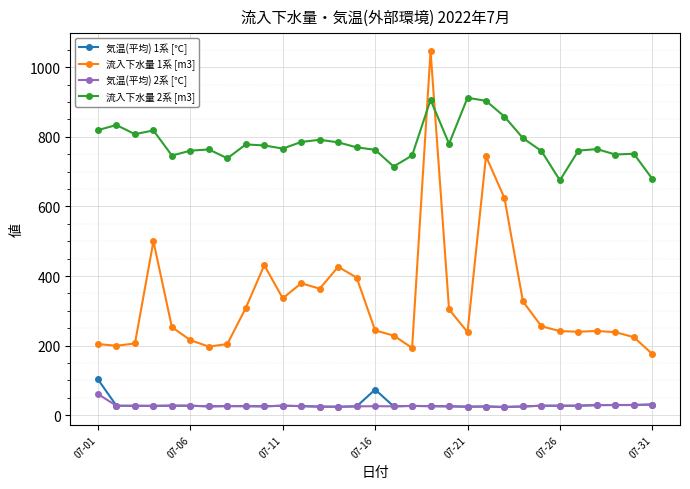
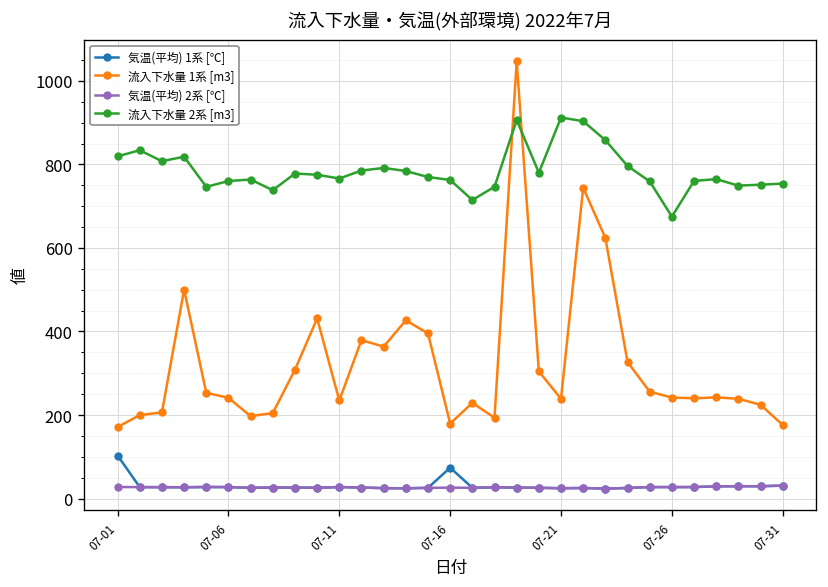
  {
    "気温(平均) 1系 [℃]": {
      "07-01": 100,
      "07-16": 70
    },
    "流入下水量 1系 [m3]": {
-     "07-01": 200,
-     "07-06": 220,
-     "07-11": 340,
-     "07-16": 240,
+     "07-01": 170,
+     "07-06": 240,
+     "07-11": 230,
+     "07-16": 180,
      "07-21": 240,
      "07-26": 240,
      "07-31": 180
    },
    "気温(平均) 2系 [℃]": {
-     "07-01": 60,
+     "07-01": 30,
      "07-16": 30
    },
    "流入下水量 2系 [m3]": {
      "07-01": 820,
      "07-06": 760,
      "07-11": 770,
      "07-16": 760,
      "07-21": 910,
      "07-26": 680,
-     "07-31": 680
+     "07-31": 750
    }
  }
